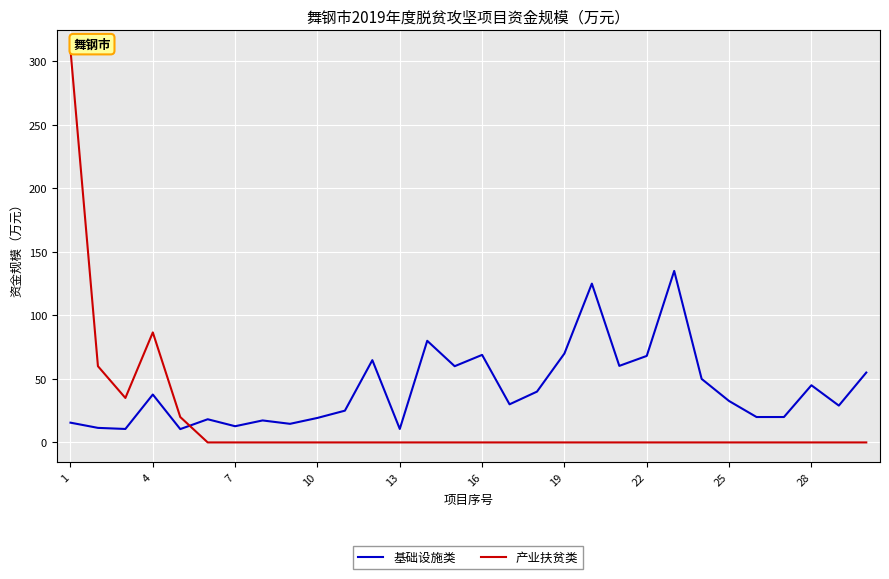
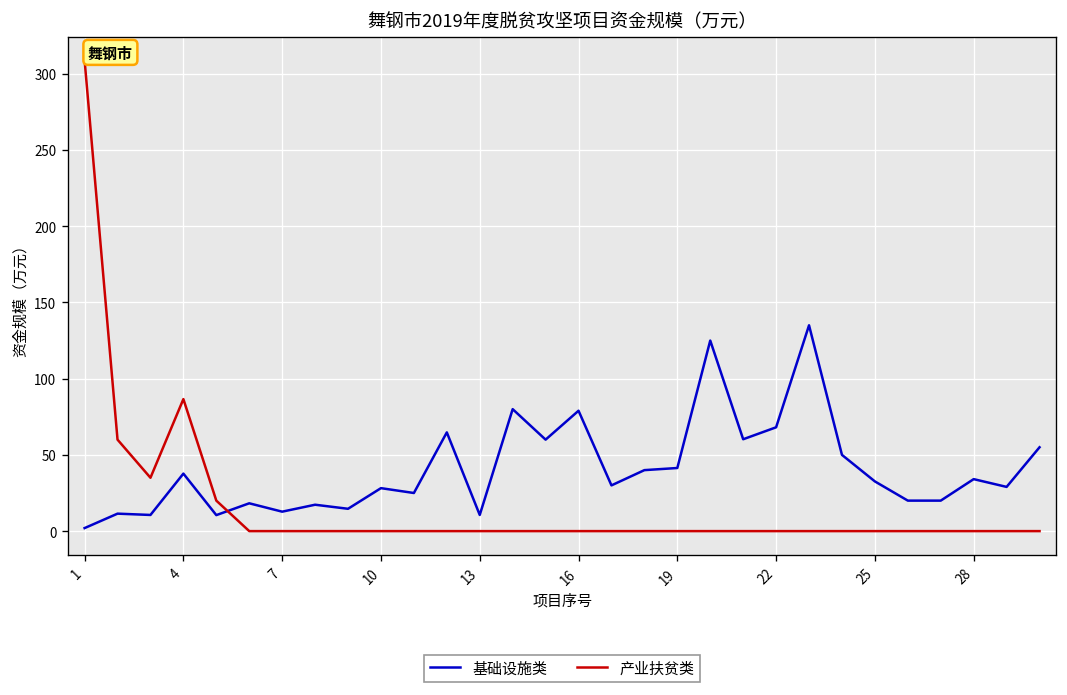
  {
    "基础设施类": {
-     "1": 16,
+     "1": 2,
      "4": 38,
      "7": 13,
-     "10": 19,
+     "10": 28,
      "13": 11,
-     "16": 69,
-     "19": 70,
+     "16": 79,
+     "19": 41,
      "22": 68,
      "25": 33,
-     "28": 45
+     "28": 34
    },
    "产业扶贫类": {
      "4": 87,
      "7": 0,
      "10": 0,
      "13": 0,
      "16": 0,
      "19": 0,
      "22": 0,
      "25": 0,
      "28": 0
    }
  }
